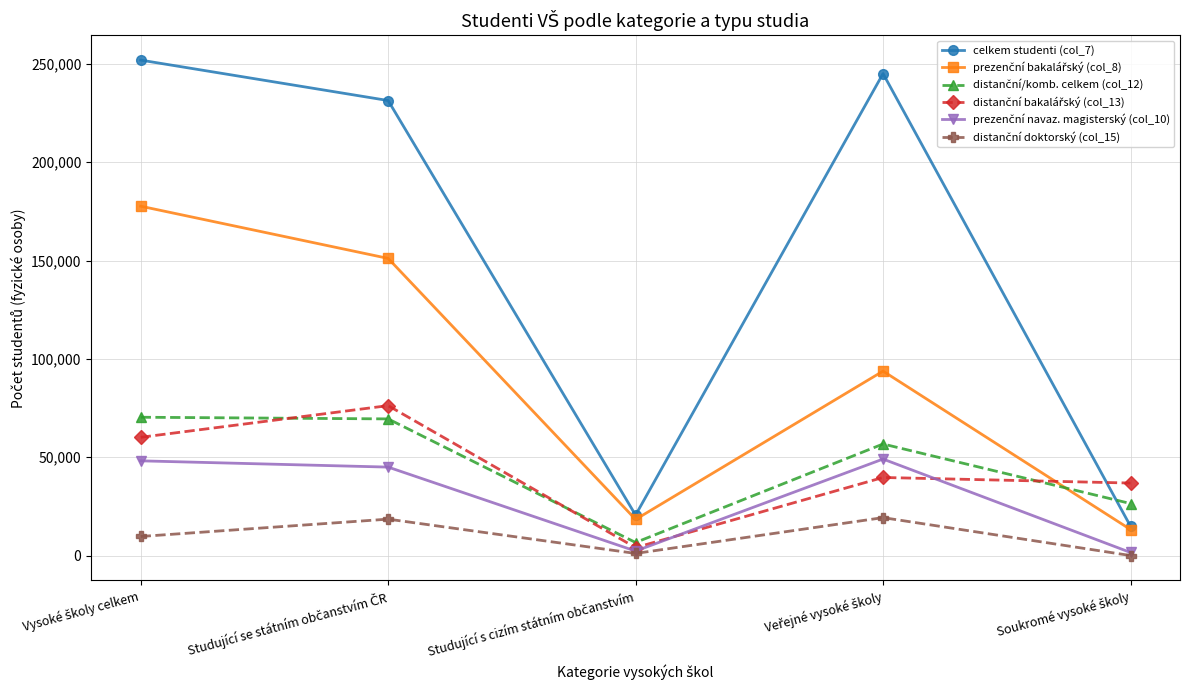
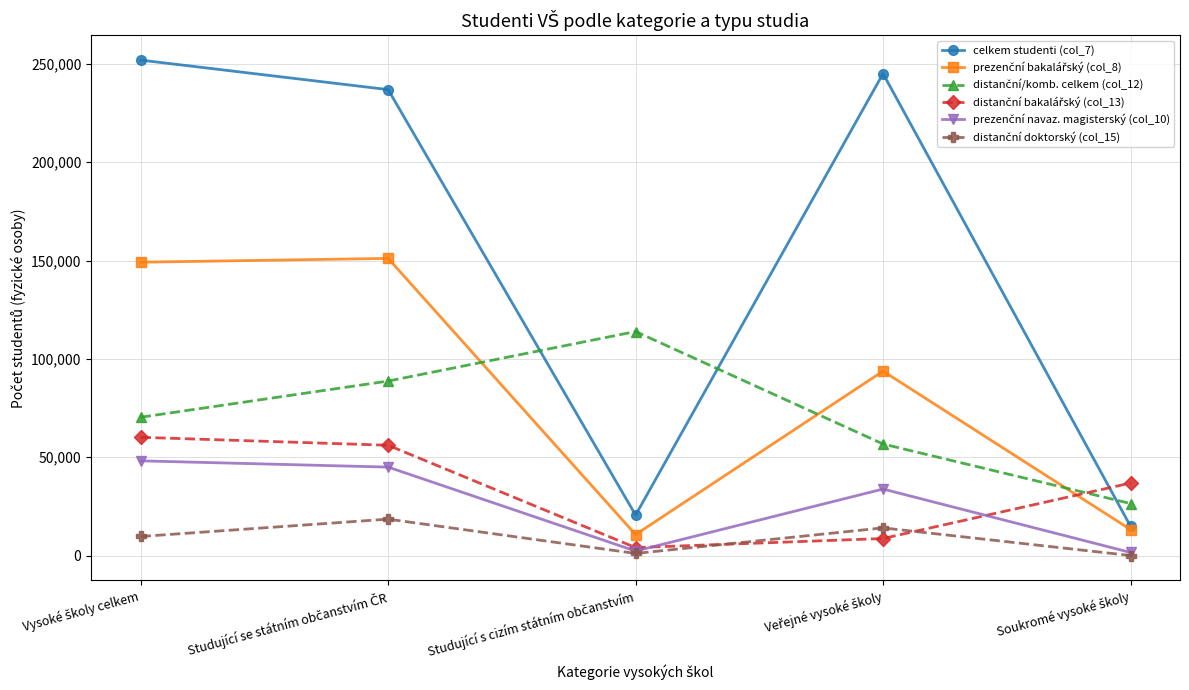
  {
    "celkem studenti (col_7)": {
      "Vysoké školy celkem": "252,000",
-     "Studující se státním občanstvím ČR": "231,000",
+     "Studující se státním občanstvím ČR": "237,000",
      "Studující s cizím státním občanstvím": "21,000",
      "Veřejné vysoké školy": "245,000",
      "Soukromé vysoké školy": "15,000"
    },
    "prezenční bakalářský (col_8)": {
-     "Vysoké školy celkem": "178,000",
+     "Vysoké školy celkem": "149,000",
      "Studující se státním občanstvím ČR": "151,000",
-     "Studující s cizím státním občanstvím": "18,000",
+     "Studující s cizím státním občanstvím": "11,000",
      "Veřejné vysoké školy": "94,000",
      "Soukromé vysoké školy": "13,000"
    },
    "distanční/komb. celkem (col_12)": {
      "Vysoké školy celkem": "70,000",
-     "Studující se státním občanstvím ČR": "69,000",
-     "Studující s cizím státním občanstvím": "7,000",
+     "Studující se státním občanstvím ČR": "89,000",
+     "Studující s cizím státním občanstvím": "114,000",
      "Veřejné vysoké školy": "57,000",
      "Soukromé vysoké školy": "26,000"
    },
    "distanční bakalářský (col_13)": {
      "Vysoké školy celkem": "60,000",
-     "Studující se státním občanstvím ČR": "76,000",
+     "Studující se státním občanstvím ČR": "56,000",
      "Studující s cizím státním občanstvím": "4,000",
-     "Veřejné vysoké školy": "40,000",
+     "Veřejné vysoké školy": "9,000",
      "Soukromé vysoké školy": "37,000"
    },
    "prezenční navaz. magisterský (col_10)": {
      "Vysoké školy celkem": "48,000",
      "Studující se státním občanstvím ČR": "45,000",
-     "Veřejné vysoké školy": "49,000",
+     "Veřejné vysoké školy": "34,000",
      "Soukromé vysoké školy": "2,000"
    },
    "distanční doktorský (col_15)": {
      "Vysoké školy celkem": "10,000",
      "Studující se státním občanstvím ČR": "19,000",
-     "Veřejné vysoké školy": "19,000",
+     "Veřejné vysoké školy": "14,000",
      "Soukromé vysoké školy": "0"
    }
  }
